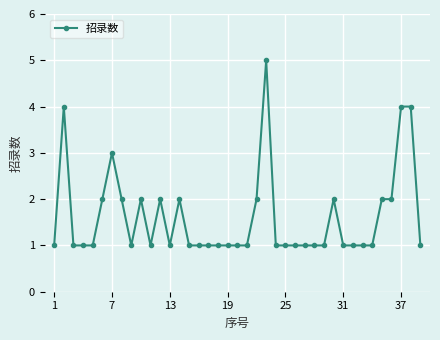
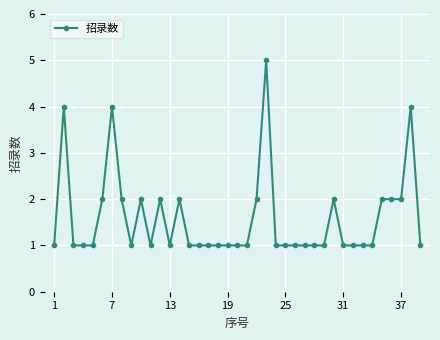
  {
    "1": 1,
-   "7": 3,
+   "7": 4,
    "13": 1,
    "19": 1,
    "25": 1,
    "31": 1,
-   "37": 4
+   "37": 2
  }
